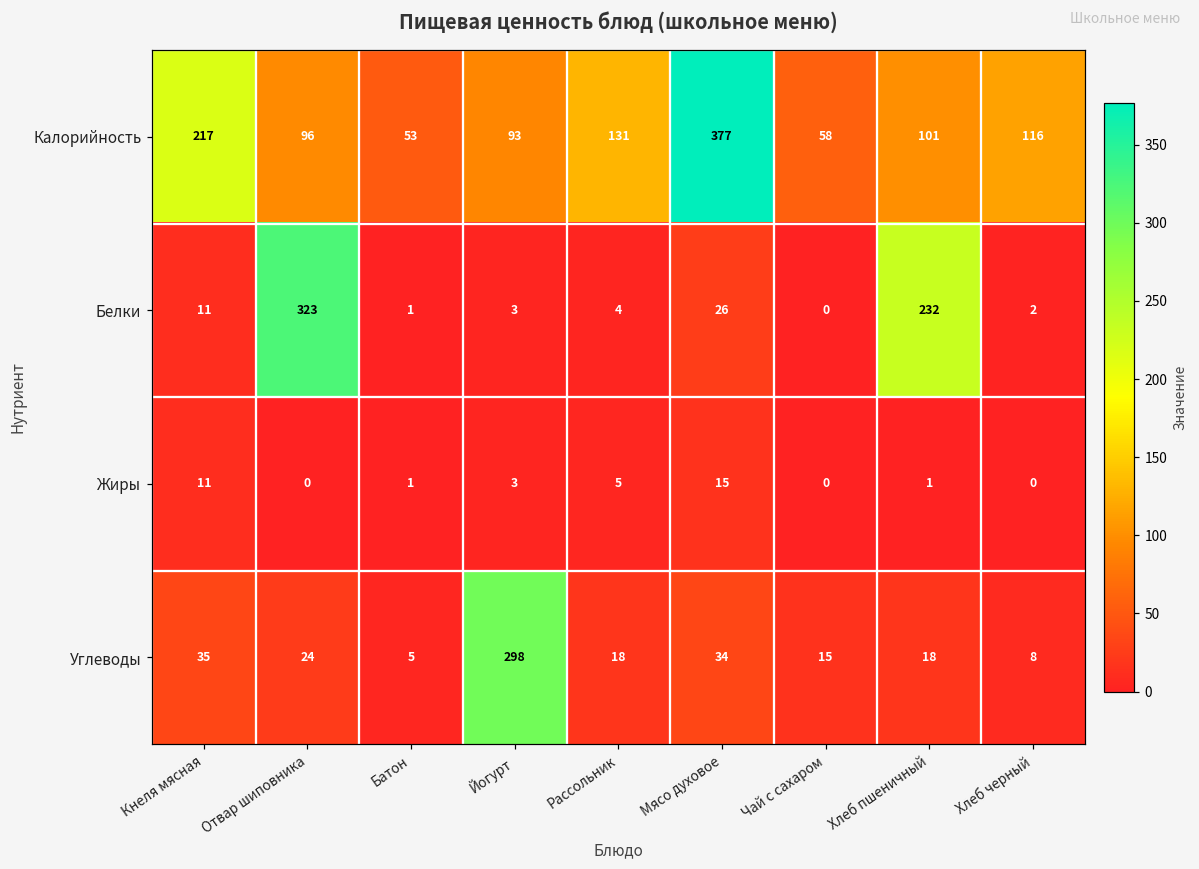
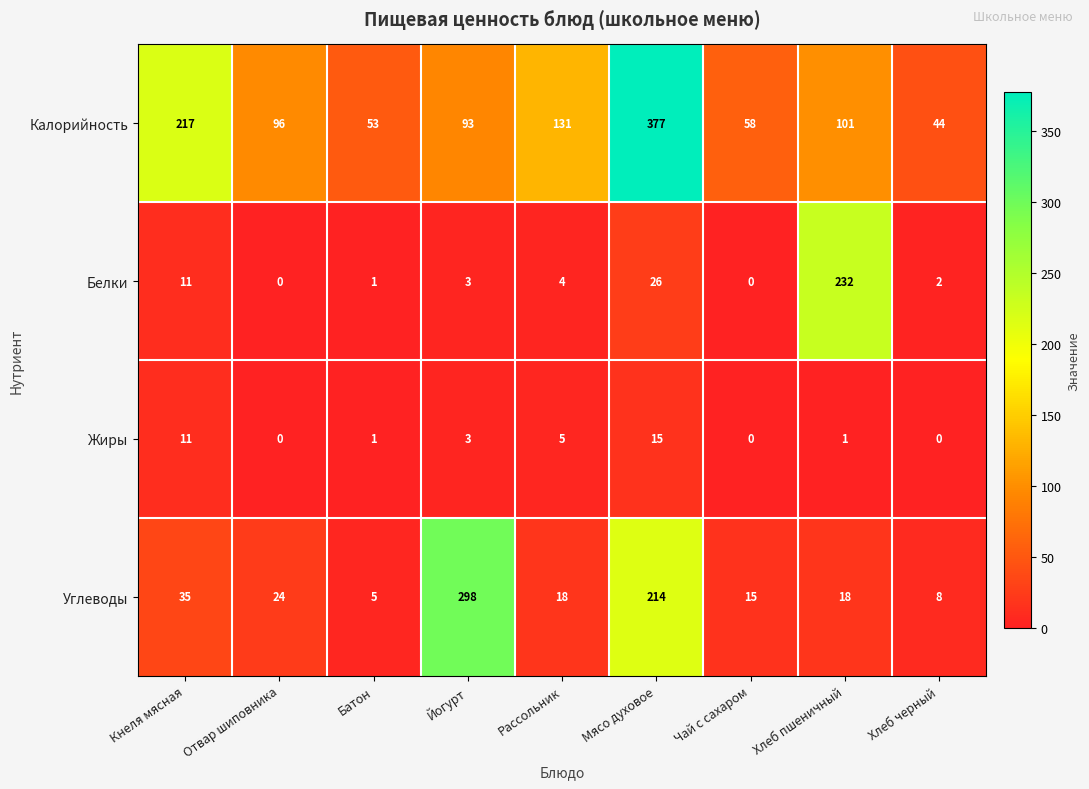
  {
    "Калорийность": {
      "Кнеля мясная": 217,
      "Отвар шиповника": 96,
      "Батон": 53,
      "Йогурт": 93,
      "Рассольник": 131,
      "Мясо духовое": 377,
      "Чай с сахаром": 58,
      "Хлеб пшеничный": 101,
-     "Хлеб черный": 116
+     "Хлеб черный": 44
    },
    "Белки": {
      "Кнеля мясная": 11,
-     "Отвар шиповника": 323,
+     "Отвар шиповника": 0,
      "Батон": 1,
      "Йогурт": 3,
      "Рассольник": 4,
      "Мясо духовое": 26,
      "Чай с сахаром": 0,
      "Хлеб пшеничный": 232,
      "Хлеб черный": 2
    },
    "Жиры": {
      "Кнеля мясная": 11,
      "Отвар шиповника": 0,
      "Батон": 1,
      "Йогурт": 3,
      "Рассольник": 5,
      "Мясо духовое": 15,
      "Чай с сахаром": 0,
      "Хлеб пшеничный": 1,
      "Хлеб черный": 0
    },
    "Углеводы": {
      "Кнеля мясная": 35,
      "Отвар шиповника": 24,
      "Батон": 5,
      "Йогурт": 298,
      "Рассольник": 18,
-     "Мясо духовое": 34,
+     "Мясо духовое": 214,
      "Чай с сахаром": 15,
      "Хлеб пшеничный": 18,
      "Хлеб черный": 8
    }
  }
